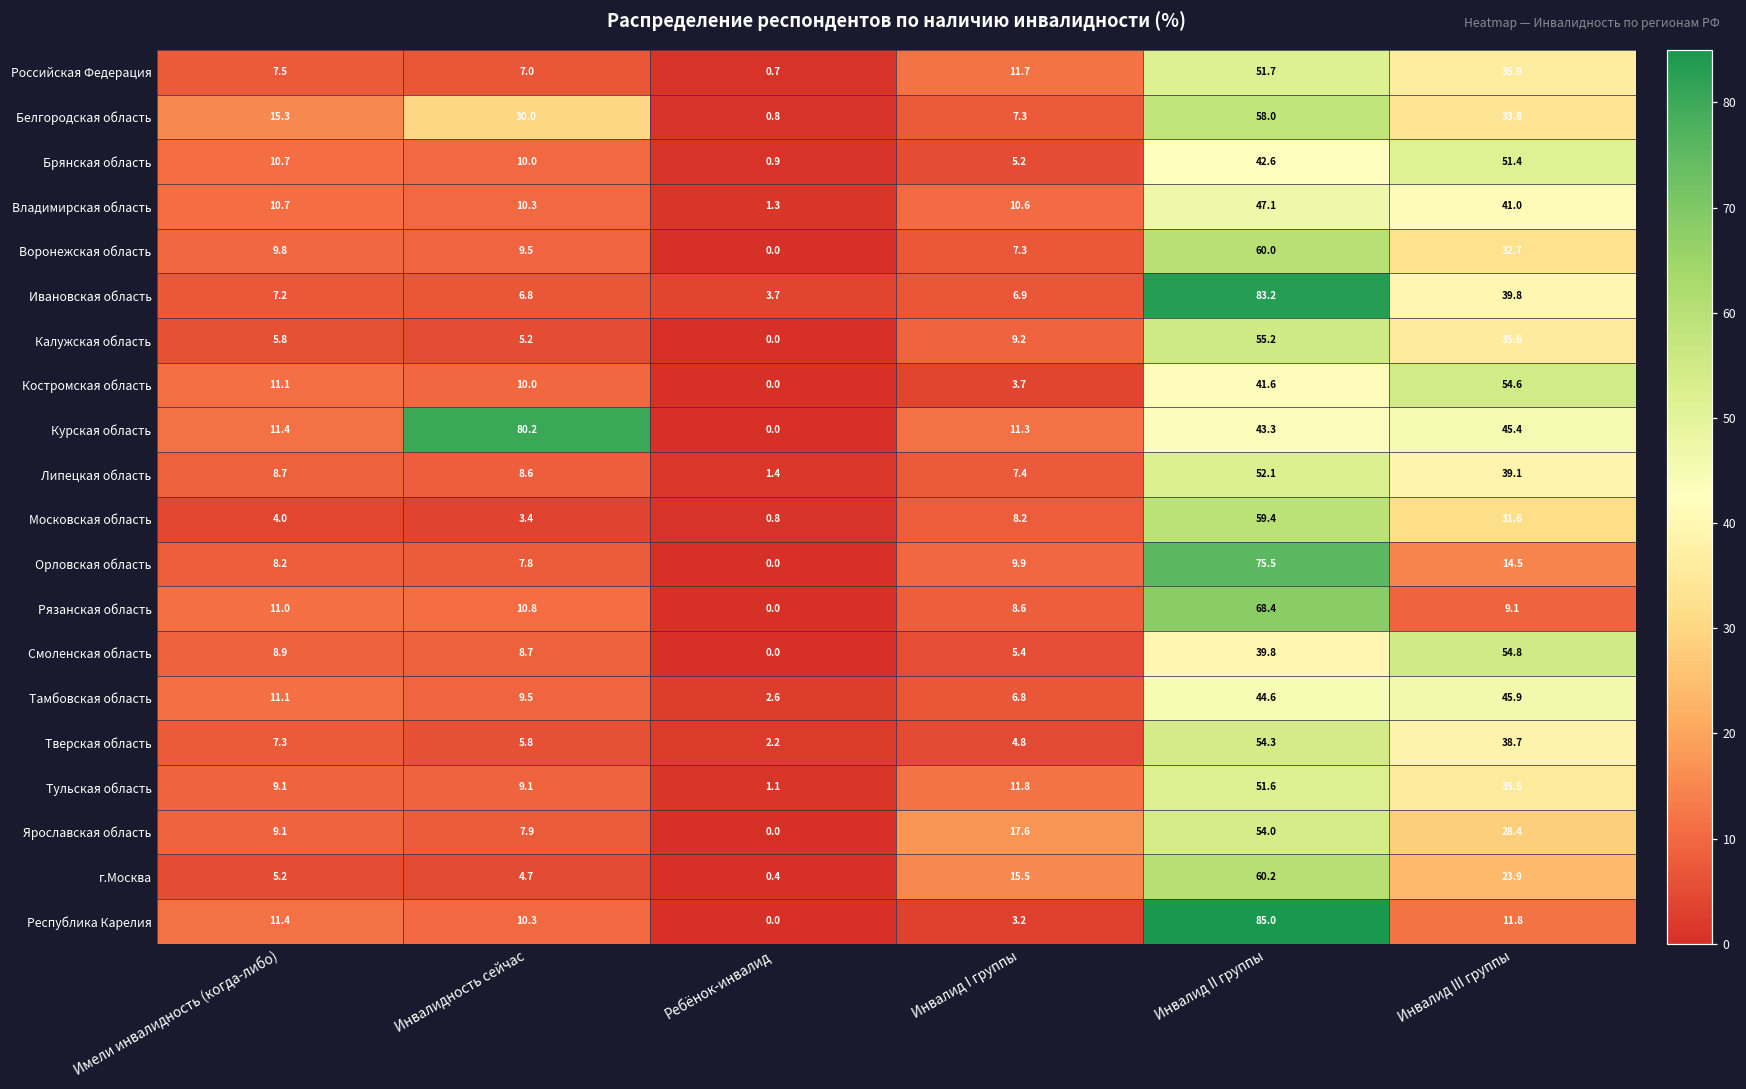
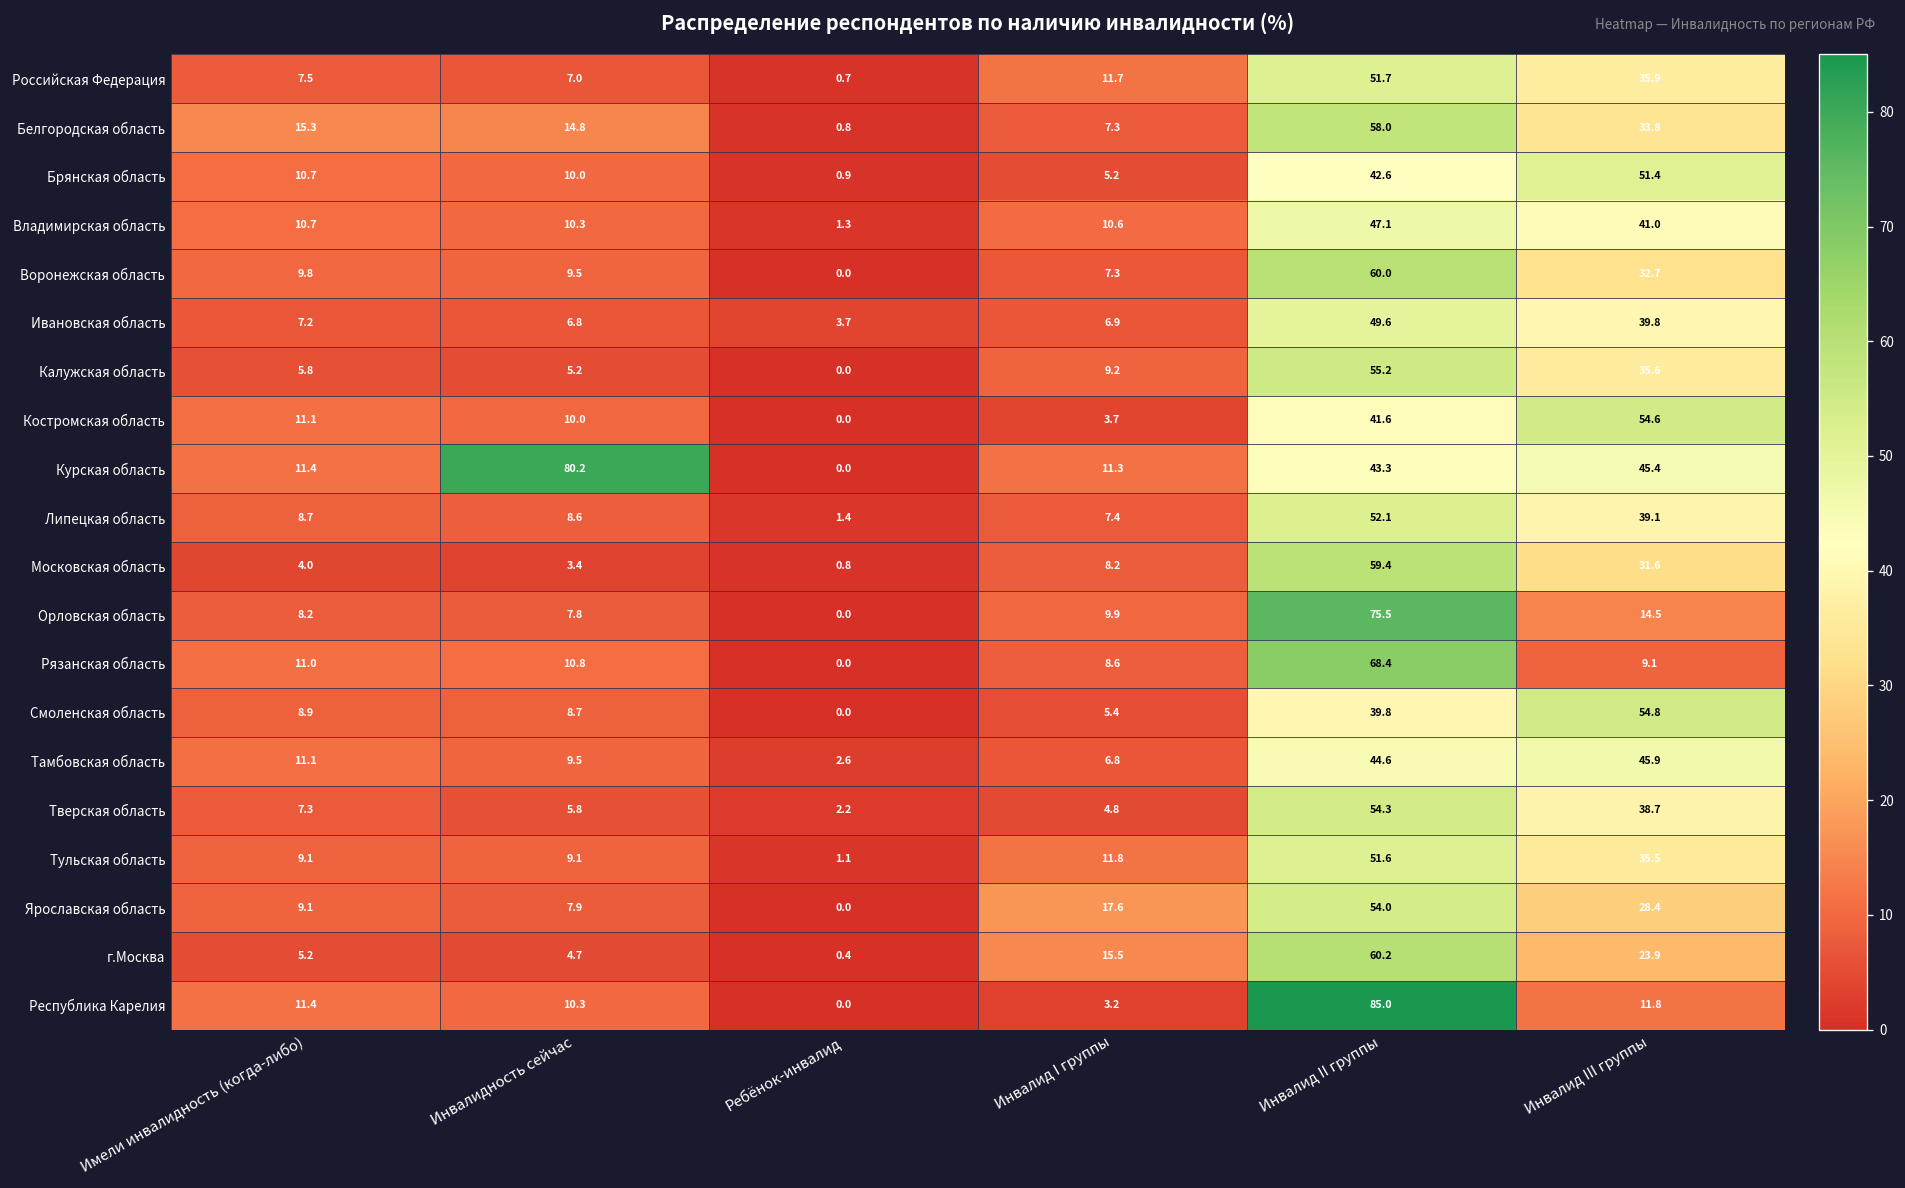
  {
    "Российская Федерация": {
      "Имели инвалидность (когда-либо)": 7.5,
      "Инвалидность сейчас": 7.0,
      "Ребёнок-инвалид": 0.7,
      "Инвалид I группы": 11.7,
      "Инвалид II группы": 51.7,
      "Инвалид III группы": 35.9
    },
    "Белгородская область": {
      "Имели инвалидность (когда-либо)": 15.3,
-     "Инвалидность сейчас": 30.0,
+     "Инвалидность сейчас": 14.8,
      "Ребёнок-инвалид": 0.8,
      "Инвалид I группы": 7.3,
      "Инвалид II группы": 58.0,
      "Инвалид III группы": 33.8
    },
    "Брянская область": {
      "Имели инвалидность (когда-либо)": 10.7,
      "Инвалидность сейчас": 10.0,
      "Ребёнок-инвалид": 0.9,
      "Инвалид I группы": 5.2,
      "Инвалид II группы": 42.6,
      "Инвалид III группы": 51.4
    },
    "Владимирская область": {
      "Имели инвалидность (когда-либо)": 10.7,
      "Инвалидность сейчас": 10.3,
      "Ребёнок-инвалид": 1.3,
      "Инвалид I группы": 10.6,
      "Инвалид II группы": 47.1,
      "Инвалид III группы": 41.0
    },
    "Воронежская область": {
      "Имели инвалидность (когда-либо)": 9.8,
      "Инвалидность сейчас": 9.5,
      "Ребёнок-инвалид": 0.0,
      "Инвалид I группы": 7.3,
      "Инвалид II группы": 60.0,
      "Инвалид III группы": 32.7
    },
    "Ивановская область": {
      "Имели инвалидность (когда-либо)": 7.2,
      "Инвалидность сейчас": 6.8,
      "Ребёнок-инвалид": 3.7,
      "Инвалид I группы": 6.9,
-     "Инвалид II группы": 83.2,
+     "Инвалид II группы": 49.6,
      "Инвалид III группы": 39.8
    },
    "Калужская область": {
      "Имели инвалидность (когда-либо)": 5.8,
      "Инвалидность сейчас": 5.2,
      "Ребёнок-инвалид": 0.0,
      "Инвалид I группы": 9.2,
      "Инвалид II группы": 55.2,
      "Инвалид III группы": 35.6
    },
    "Костромская область": {
      "Имели инвалидность (когда-либо)": 11.1,
      "Инвалидность сейчас": 10.0,
      "Ребёнок-инвалид": 0.0,
      "Инвалид I группы": 3.7,
      "Инвалид II группы": 41.6,
      "Инвалид III группы": 54.6
    },
    "Курская область": {
      "Имели инвалидность (когда-либо)": 11.4,
      "Инвалидность сейчас": 80.2,
      "Ребёнок-инвалид": 0.0,
      "Инвалид I группы": 11.3,
      "Инвалид II группы": 43.3,
      "Инвалид III группы": 45.4
    },
    "Липецкая область": {
      "Имели инвалидность (когда-либо)": 8.7,
      "Инвалидность сейчас": 8.6,
      "Ребёнок-инвалид": 1.4,
      "Инвалид I группы": 7.4,
      "Инвалид II группы": 52.1,
      "Инвалид III группы": 39.1
    },
    "Московская область": {
      "Имели инвалидность (когда-либо)": 4.0,
      "Инвалидность сейчас": 3.4,
      "Ребёнок-инвалид": 0.8,
      "Инвалид I группы": 8.2,
      "Инвалид II группы": 59.4,
      "Инвалид III группы": 31.6
    },
    "Орловская область": {
      "Имели инвалидность (когда-либо)": 8.2,
      "Инвалидность сейчас": 7.8,
      "Ребёнок-инвалид": 0.0,
      "Инвалид I группы": 9.9,
      "Инвалид II группы": 75.5,
      "Инвалид III группы": 14.5
    },
    "Рязанская область": {
      "Имели инвалидность (когда-либо)": 11.0,
      "Инвалидность сейчас": 10.8,
      "Ребёнок-инвалид": 0.0,
      "Инвалид I группы": 8.6,
      "Инвалид II группы": 68.4,
      "Инвалид III группы": 9.1
    },
    "Смоленская область": {
      "Имели инвалидность (когда-либо)": 8.9,
      "Инвалидность сейчас": 8.7,
      "Ребёнок-инвалид": 0.0,
      "Инвалид I группы": 5.4,
      "Инвалид II группы": 39.8,
      "Инвалид III группы": 54.8
    },
    "Тамбовская область": {
      "Имели инвалидность (когда-либо)": 11.1,
      "Инвалидность сейчас": 9.5,
      "Ребёнок-инвалид": 2.6,
      "Инвалид I группы": 6.8,
      "Инвалид II группы": 44.6,
      "Инвалид III группы": 45.9
    },
    "Тверская область": {
      "Имели инвалидность (когда-либо)": 7.3,
      "Инвалидность сейчас": 5.8,
      "Ребёнок-инвалид": 2.2,
      "Инвалид I группы": 4.8,
      "Инвалид II группы": 54.3,
      "Инвалид III группы": 38.7
    },
    "Тульская область": {
      "Имели инвалидность (когда-либо)": 9.1,
      "Инвалидность сейчас": 9.1,
      "Ребёнок-инвалид": 1.1,
      "Инвалид I группы": 11.8,
      "Инвалид II группы": 51.6,
      "Инвалид III группы": 35.5
    },
    "Ярославская область": {
      "Имели инвалидность (когда-либо)": 9.1,
      "Инвалидность сейчас": 7.9,
      "Ребёнок-инвалид": 0.0,
      "Инвалид I группы": 17.6,
      "Инвалид II группы": 54.0,
      "Инвалид III группы": 28.4
    },
    "г.Москва": {
      "Имели инвалидность (когда-либо)": 5.2,
      "Инвалидность сейчас": 4.7,
      "Ребёнок-инвалид": 0.4,
      "Инвалид I группы": 15.5,
      "Инвалид II группы": 60.2,
      "Инвалид III группы": 23.9
    },
    "Республика Карелия": {
      "Имели инвалидность (когда-либо)": 11.4,
      "Инвалидность сейчас": 10.3,
      "Ребёнок-инвалид": 0.0,
      "Инвалид I группы": 3.2,
      "Инвалид II группы": 85.0,
      "Инвалид III группы": 11.8
    }
  }
